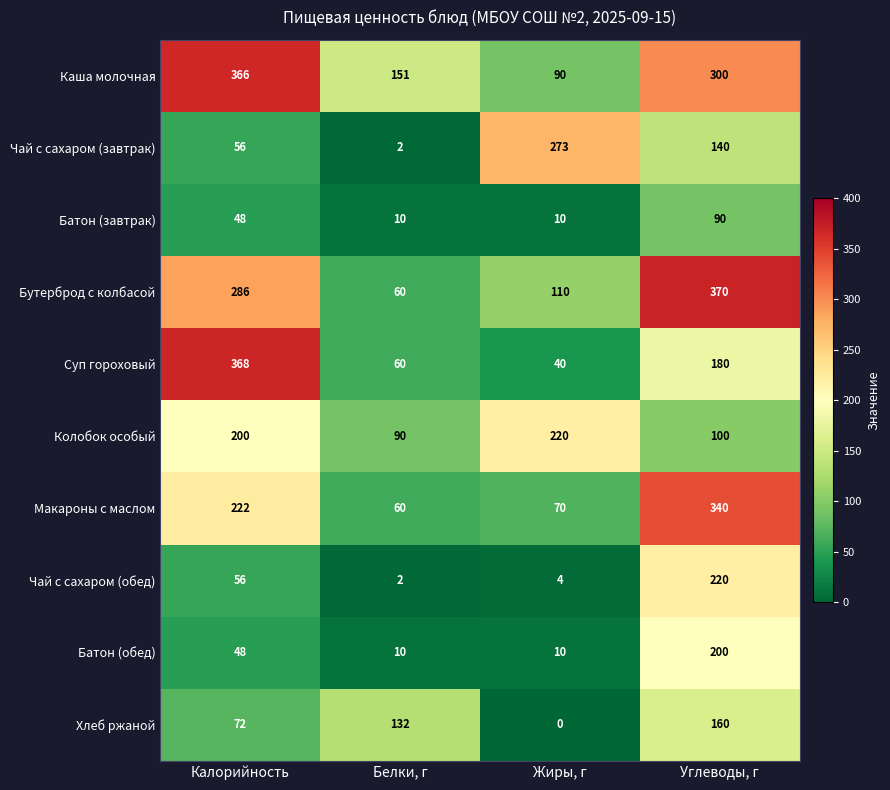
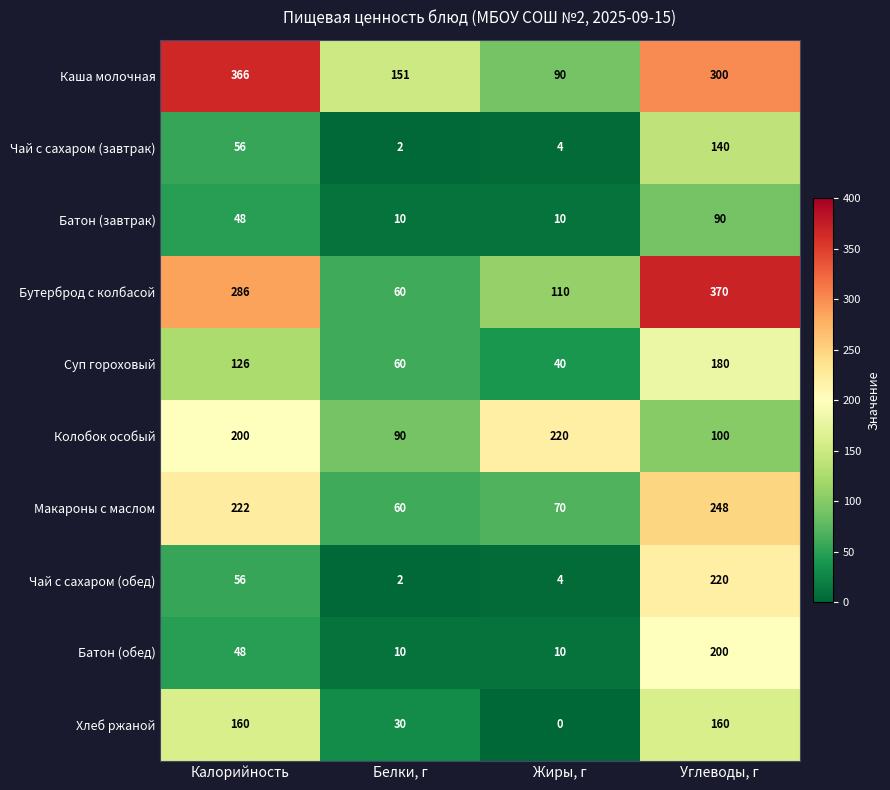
  {
    "Каша молочная": {
      "Калорийность": 366,
      "Белки, г": 151,
      "Жиры, г": 90,
      "Углеводы, г": 300
    },
    "Чай с сахаром (завтрак)": {
      "Калорийность": 56,
      "Белки, г": 2,
-     "Жиры, г": 273,
+     "Жиры, г": 4,
      "Углеводы, г": 140
    },
    "Батон (завтрак)": {
      "Калорийность": 48,
      "Белки, г": 10,
      "Жиры, г": 10,
      "Углеводы, г": 90
    },
    "Бутерброд с колбасой": {
      "Калорийность": 286,
      "Белки, г": 60,
      "Жиры, г": 110,
      "Углеводы, г": 370
    },
    "Суп гороховый": {
-     "Калорийность": 368,
+     "Калорийность": 126,
      "Белки, г": 60,
      "Жиры, г": 40,
      "Углеводы, г": 180
    },
    "Колобок особый": {
      "Калорийность": 200,
      "Белки, г": 90,
      "Жиры, г": 220,
      "Углеводы, г": 100
    },
    "Макароны с маслом": {
      "Калорийность": 222,
      "Белки, г": 60,
      "Жиры, г": 70,
-     "Углеводы, г": 340
+     "Углеводы, г": 248
    },
    "Чай с сахаром (обед)": {
      "Калорийность": 56,
      "Белки, г": 2,
      "Жиры, г": 4,
      "Углеводы, г": 220
    },
    "Батон (обед)": {
      "Калорийность": 48,
      "Белки, г": 10,
      "Жиры, г": 10,
      "Углеводы, г": 200
    },
    "Хлеб ржаной": {
-     "Калорийность": 72,
-     "Белки, г": 132,
+     "Калорийность": 160,
+     "Белки, г": 30,
      "Жиры, г": 0,
      "Углеводы, г": 160
    }
  }
